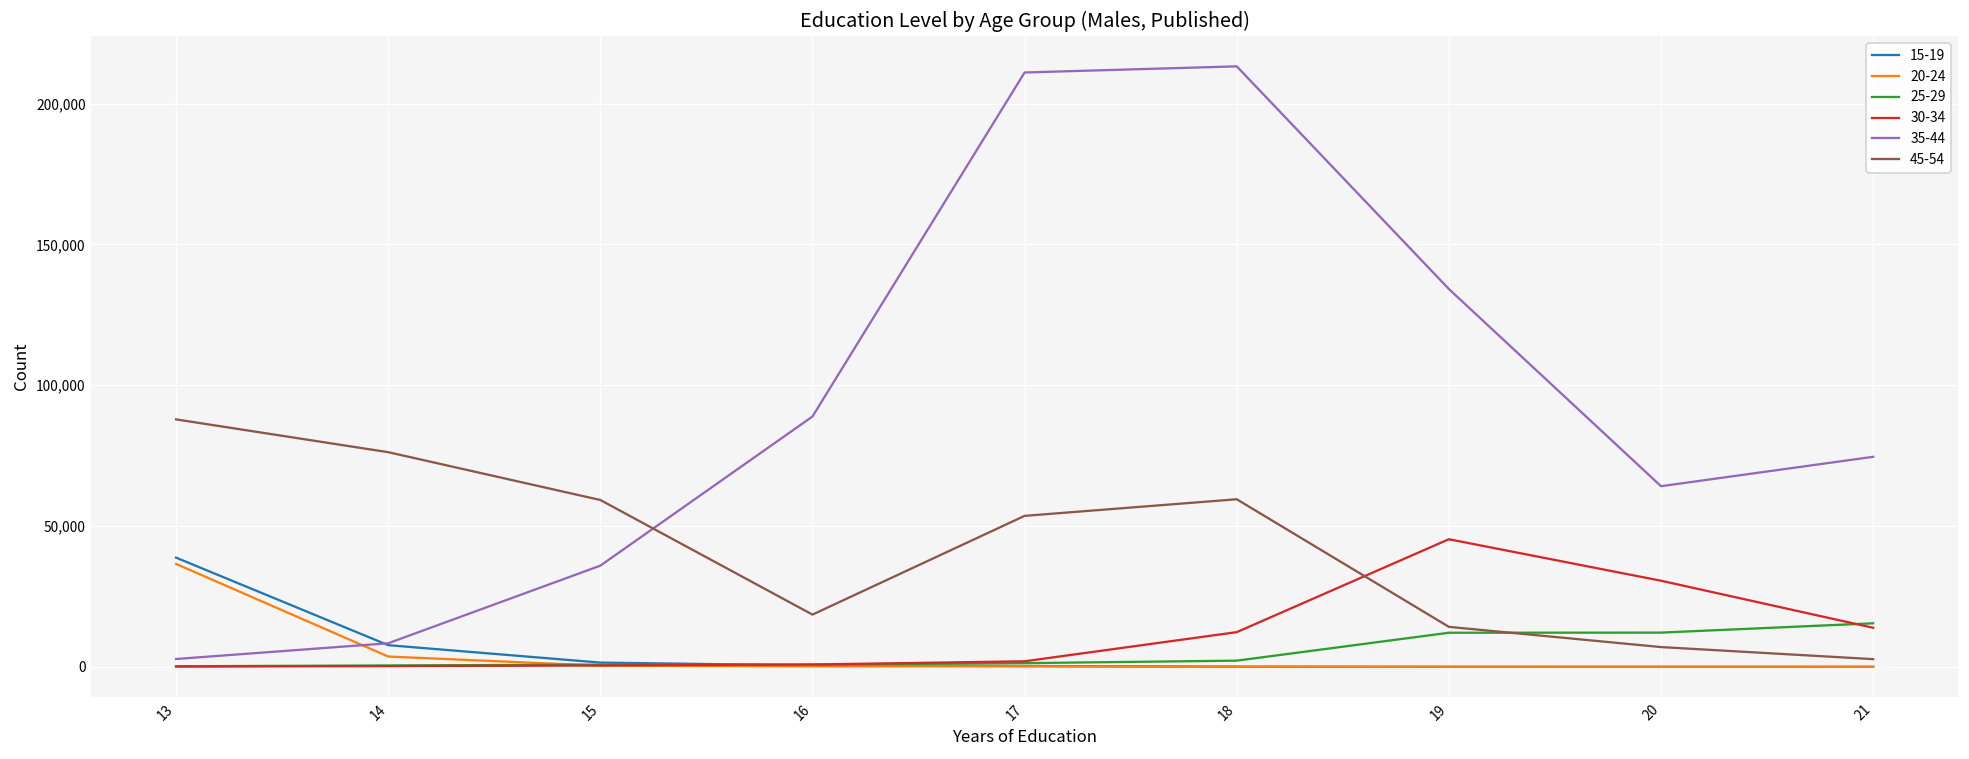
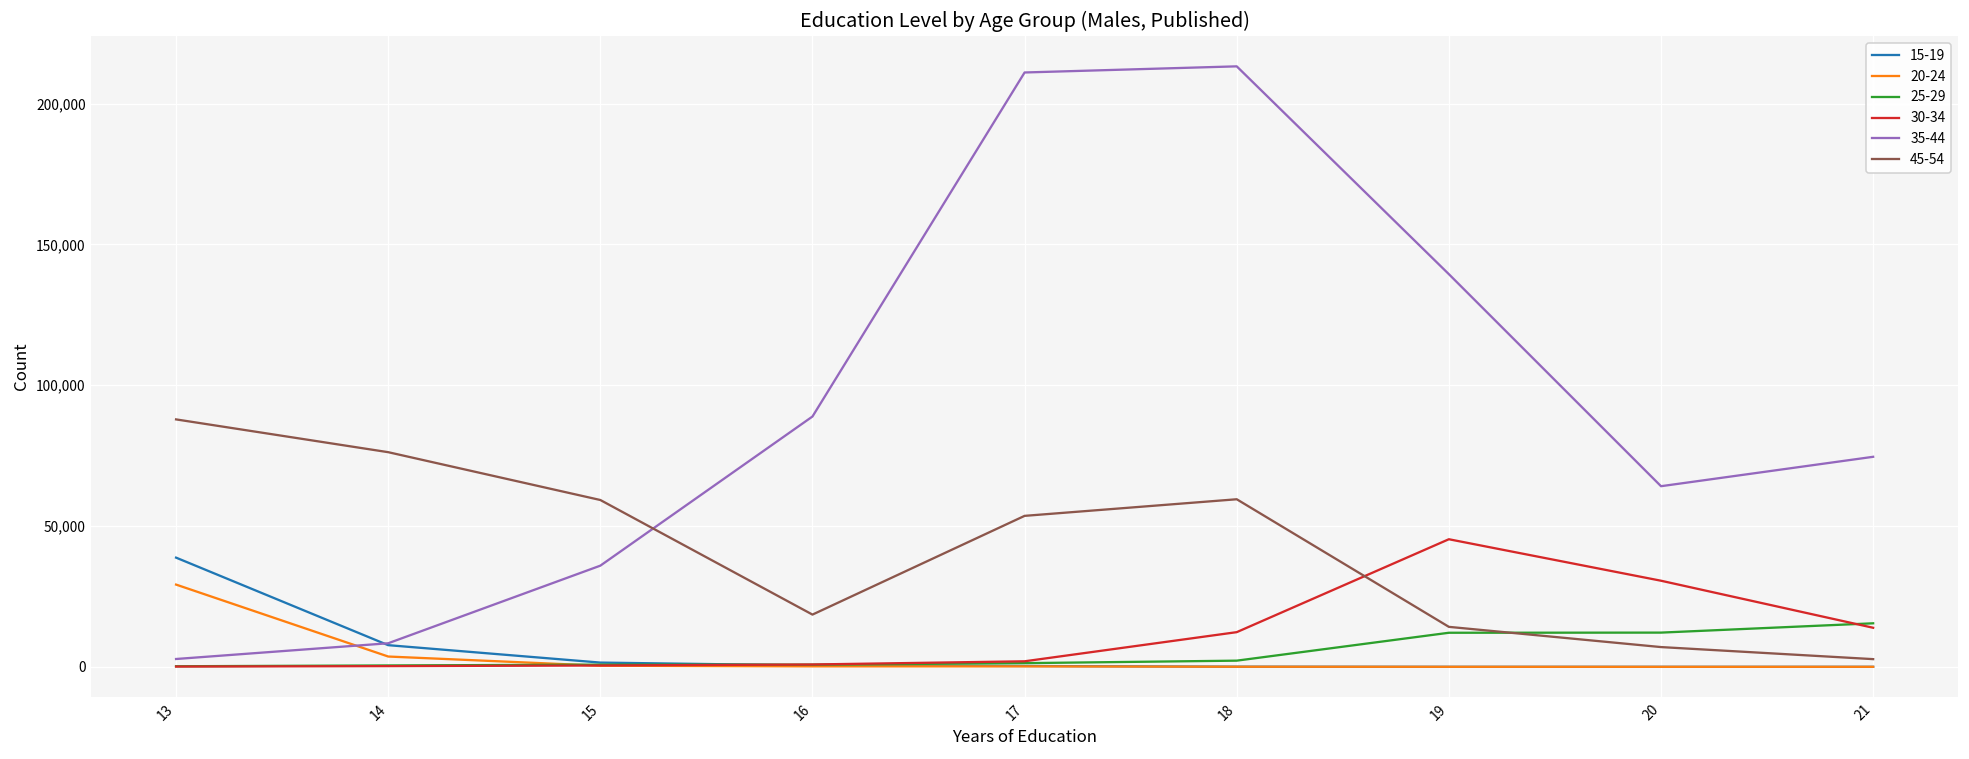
  {
    "15-19": {
      "13": "39,000"
    },
    "20-24": {
-     "13": "37,000",
+     "13": "29,000",
      "14": "4,000"
    },
    "25-29": {
      "18": "2,000",
      "19": "12,000",
      "20": "12,000",
      "21": "15,000"
    },
    "30-34": {
      "18": "12,000",
      "19": "45,000",
      "20": "31,000",
      "21": "14,000"
    },
    "35-44": {
      "13": "3,000",
      "15": "36,000",
      "16": "89,000",
      "17": "211,000",
      "18": "213,000",
-     "19": "134,000",
+     "19": "139,000",
      "20": "64,000",
      "21": "75,000"
    },
    "45-54": {
      "13": "88,000",
      "14": "76,000",
      "15": "59,000",
      "16": "19,000",
      "17": "54,000",
      "18": "59,000",
      "19": "14,000",
      "20": "7,000",
      "21": "3,000"
    }
  }
